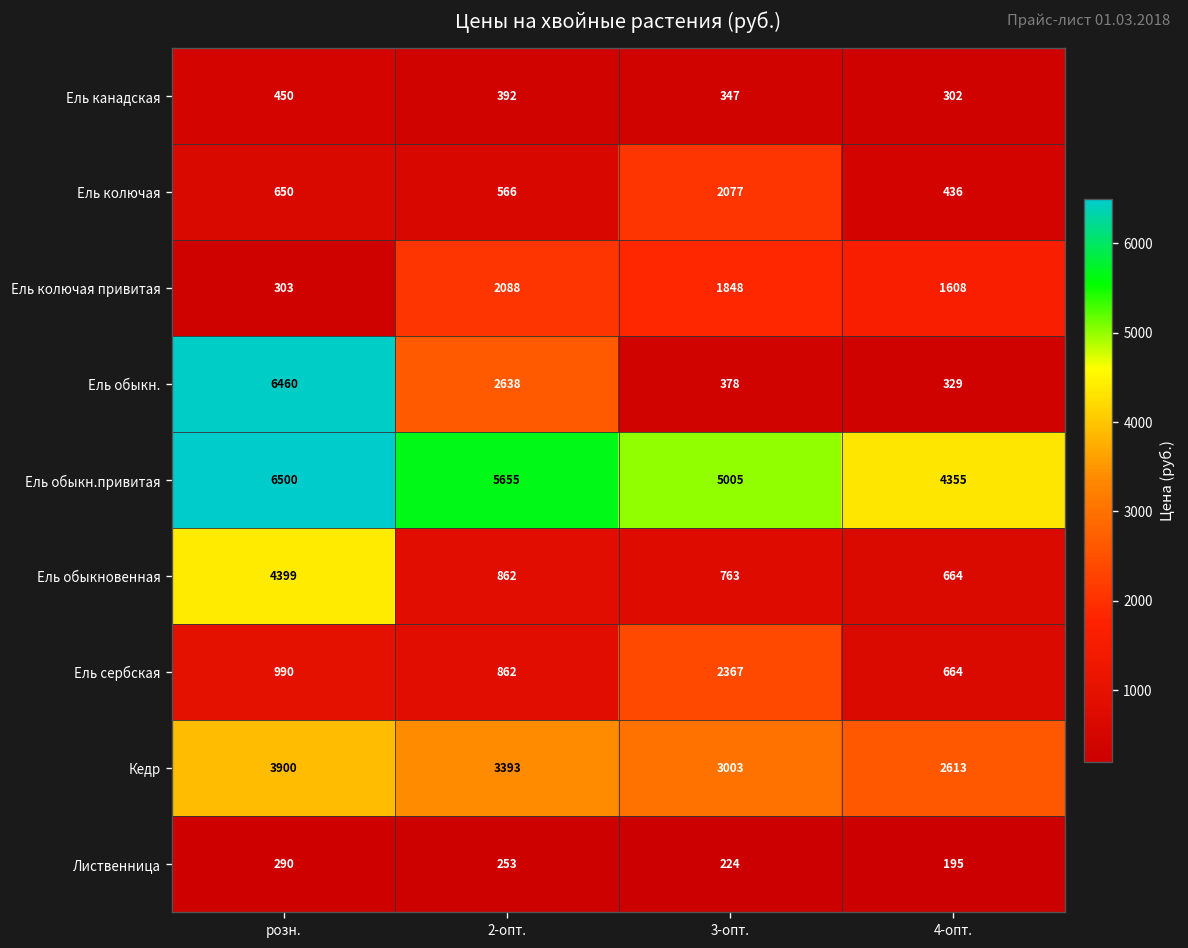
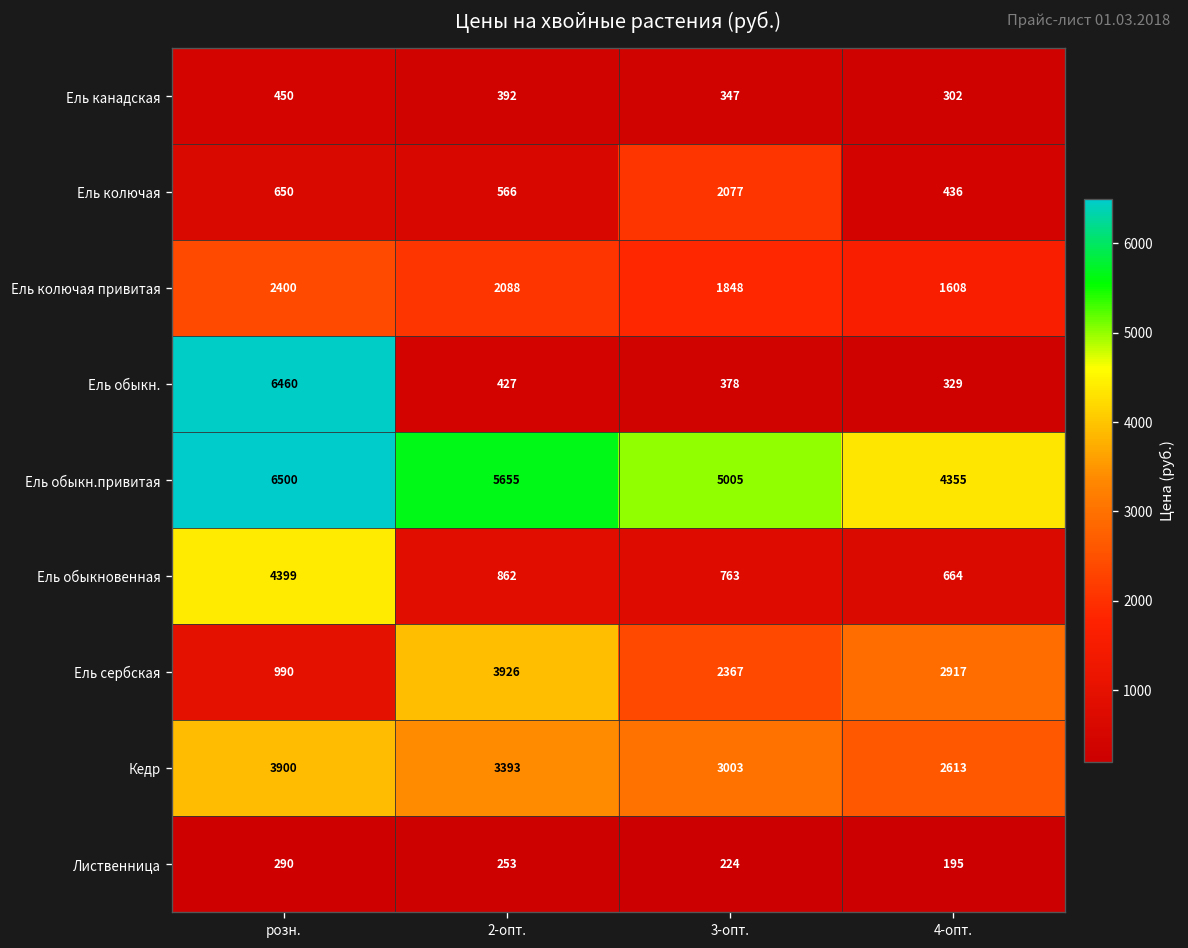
  {
    "Ель канадская": {
      "розн.": 450,
      "2-опт.": 392,
      "3-опт.": 347,
      "4-опт.": 302
    },
    "Ель колючая": {
      "розн.": 650,
      "2-опт.": 566,
      "3-опт.": 2077,
      "4-опт.": 436
    },
    "Ель колючая привитая": {
-     "розн.": 303,
+     "розн.": 2400,
      "2-опт.": 2088,
      "3-опт.": 1848,
      "4-опт.": 1608
    },
    "Ель обыкн.": {
      "розн.": 6460,
-     "2-опт.": 2638,
+     "2-опт.": 427,
      "3-опт.": 378,
      "4-опт.": 329
    },
    "Ель обыкн.привитая": {
      "розн.": 6500,
      "2-опт.": 5655,
      "3-опт.": 5005,
      "4-опт.": 4355
    },
    "Ель обыкновенная": {
      "розн.": 4399,
      "2-опт.": 862,
      "3-опт.": 763,
      "4-опт.": 664
    },
    "Ель сербская": {
      "розн.": 990,
-     "2-опт.": 862,
+     "2-опт.": 3926,
      "3-опт.": 2367,
-     "4-опт.": 664
+     "4-опт.": 2917
    },
    "Кедр": {
      "розн.": 3900,
      "2-опт.": 3393,
      "3-опт.": 3003,
      "4-опт.": 2613
    },
    "Лиственница": {
      "розн.": 290,
      "2-опт.": 253,
      "3-опт.": 224,
      "4-опт.": 195
    }
  }
